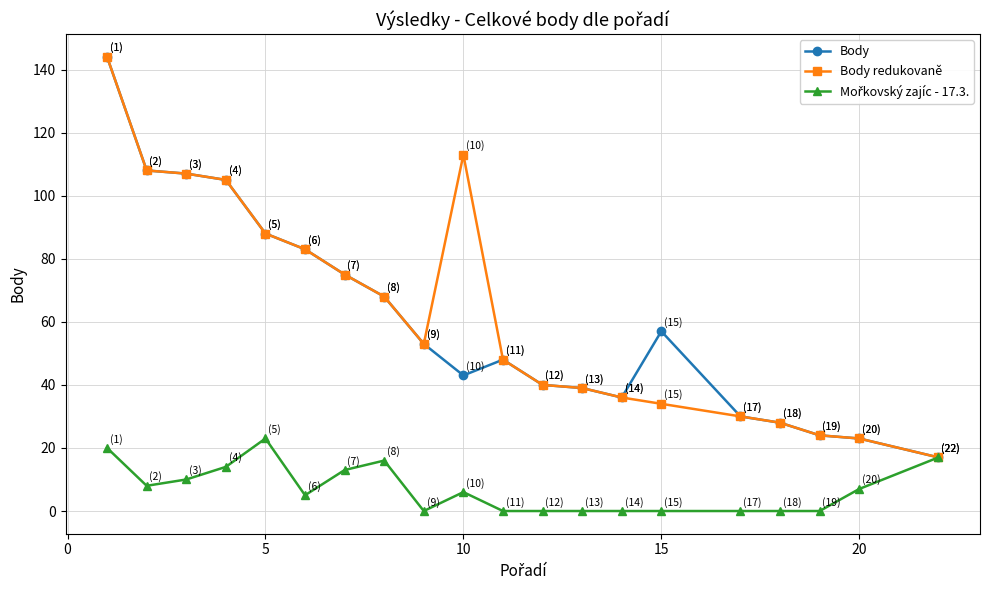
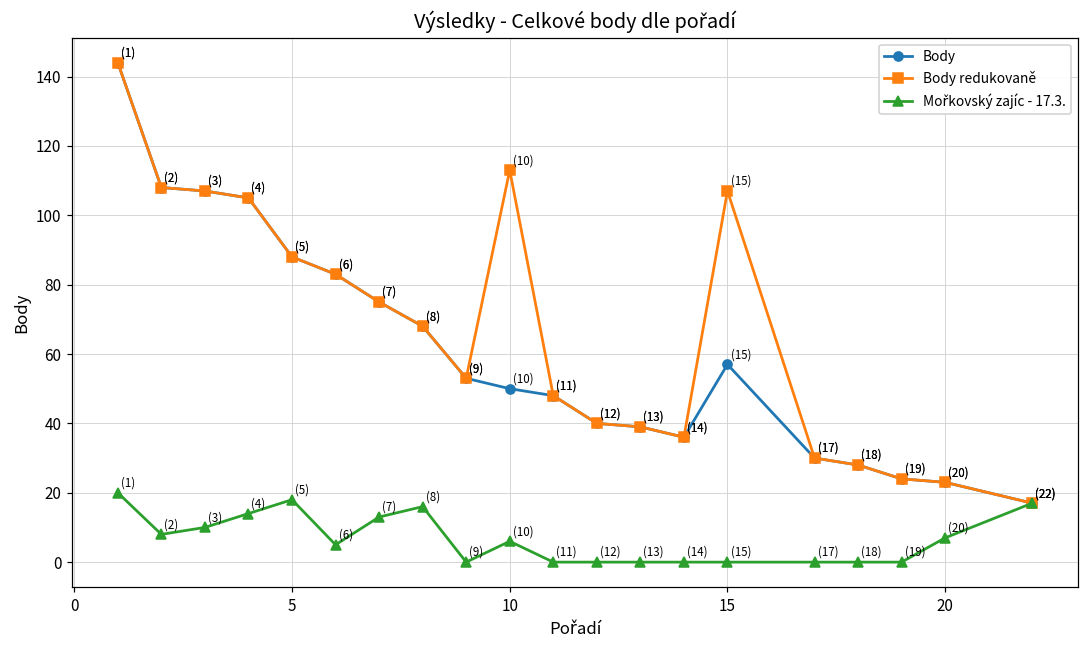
  {
    "Body": {
-     "10": 43
+     "10": 50
    },
    "Body redukovaně": {
-     "15": 34
+     "15": 107
    },
    "Mořkovský zajíc - 17.3.": {
-     "5": 23
+     "5": 18
    }
  }
